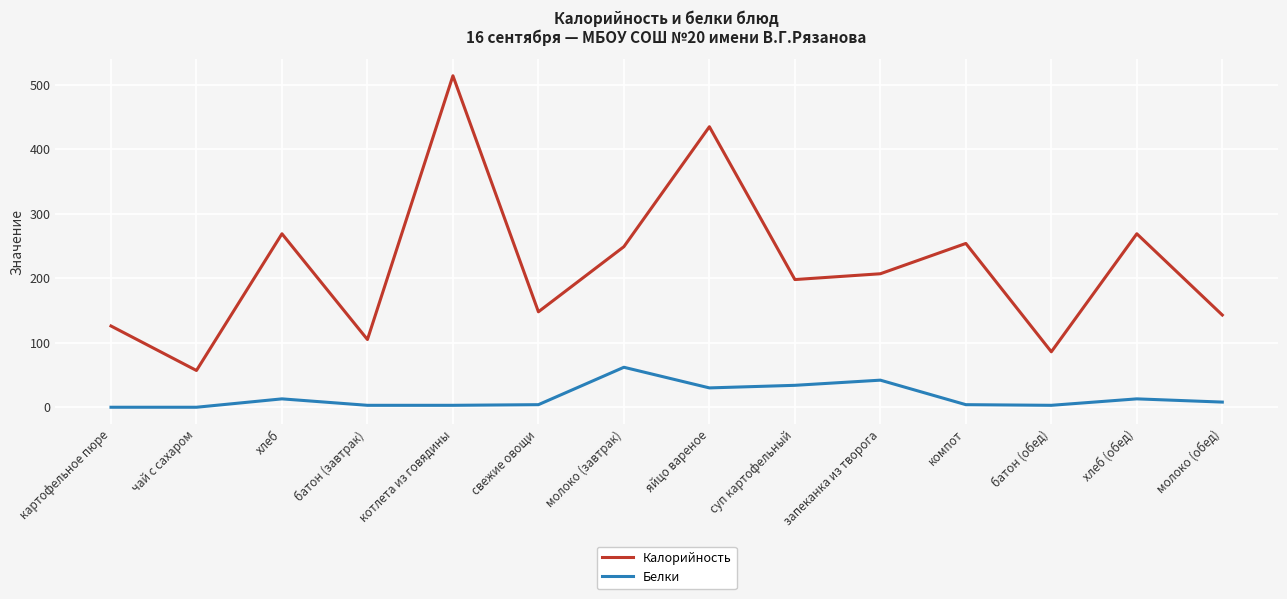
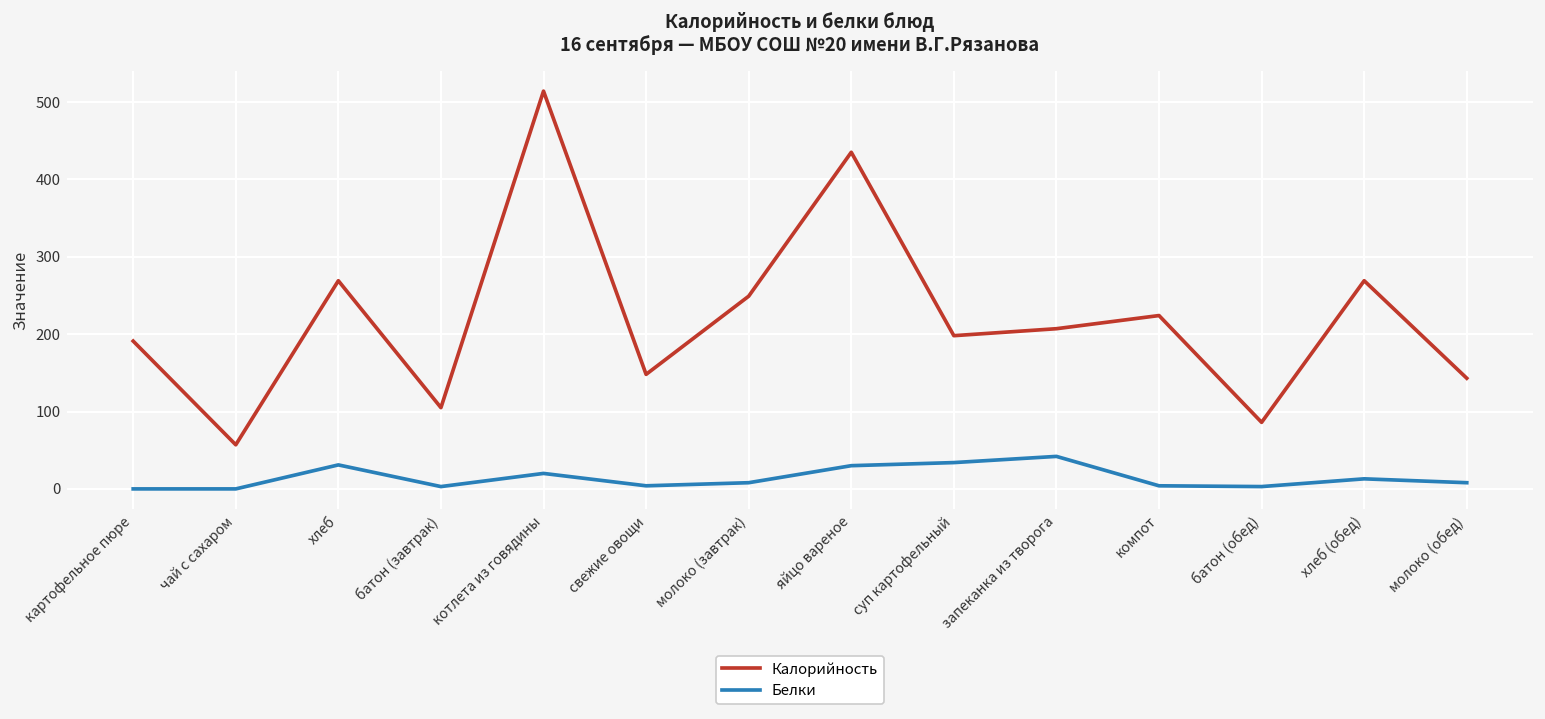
  {
    "Калорийность": {
-     "картофельное пюре": 130,
+     "картофельное пюре": 190,
      "чай с сахаром": 60,
      "хлеб": 270,
      "батон (завтрак)": 110,
      "котлета из говядины": 510,
      "свежие овощи": 150,
      "молоко (завтрак)": 250,
      "яйцо вареное": 440,
      "суп картофельный": 200,
      "запеканка из творога": 210,
-     "компот": 250,
+     "компот": 220,
      "батон (обед)": 90,
      "хлеб (обед)": 270,
      "молоко (обед)": 140
    },
    "Белки": {
      "картофельное пюре": 0,
      "чай с сахаром": 0,
-     "хлеб": 10,
+     "хлеб": 30,
      "батон (завтрак)": 0,
-     "котлета из говядины": 0,
+     "котлета из говядины": 20,
      "свежие овощи": 0,
-     "молоко (завтрак)": 60,
+     "молоко (завтрак)": 10,
      "яйцо вареное": 30,
      "суп картофельный": 30,
      "запеканка из творога": 40,
      "компот": 0,
      "батон (обед)": 0,
      "хлеб (обед)": 10,
      "молоко (обед)": 10
    }
  }
